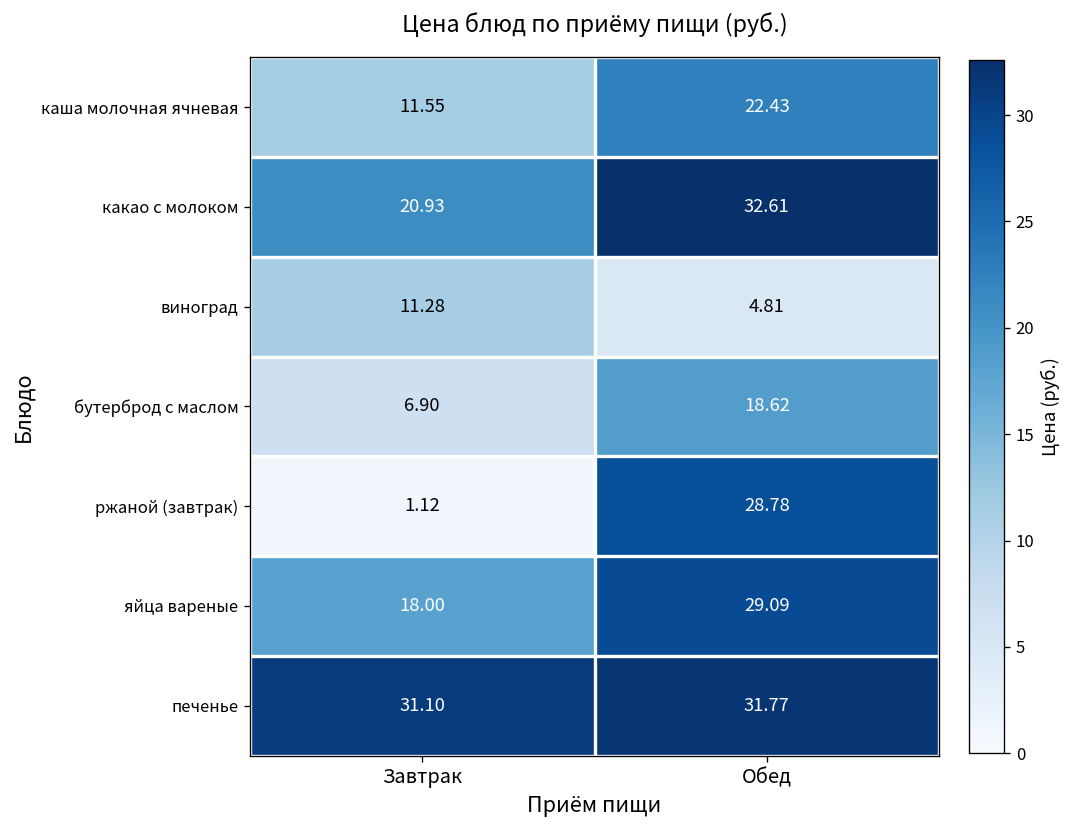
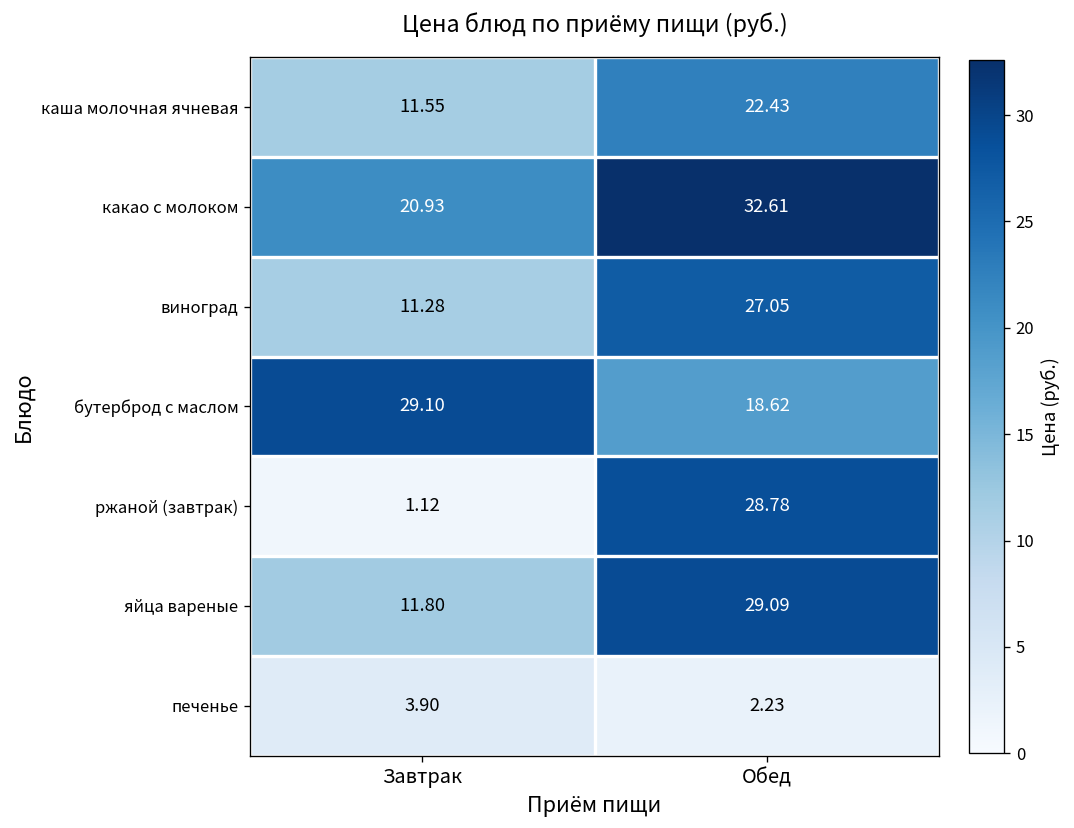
  {
    "каша молочная ячневая": {
      "Завтрак": 11.55,
      "Обед": 22.43
    },
    "какао с молоком": {
      "Завтрак": 20.93,
      "Обед": 32.61
    },
    "виноград": {
      "Завтрак": 11.28,
-     "Обед": 4.81
+     "Обед": 27.05
    },
    "бутерброд с маслом": {
-     "Завтрак": 6.90,
+     "Завтрак": 29.10,
      "Обед": 18.62
    },
    "ржаной (завтрак)": {
      "Завтрак": 1.12,
      "Обед": 28.78
    },
    "яйца вареные": {
-     "Завтрак": 18.00,
+     "Завтрак": 11.80,
      "Обед": 29.09
    },
    "печенье": {
-     "Завтрак": 31.10,
-     "Обед": 31.77
+     "Завтрак": 3.90,
+     "Обед": 2.23
    }
  }
